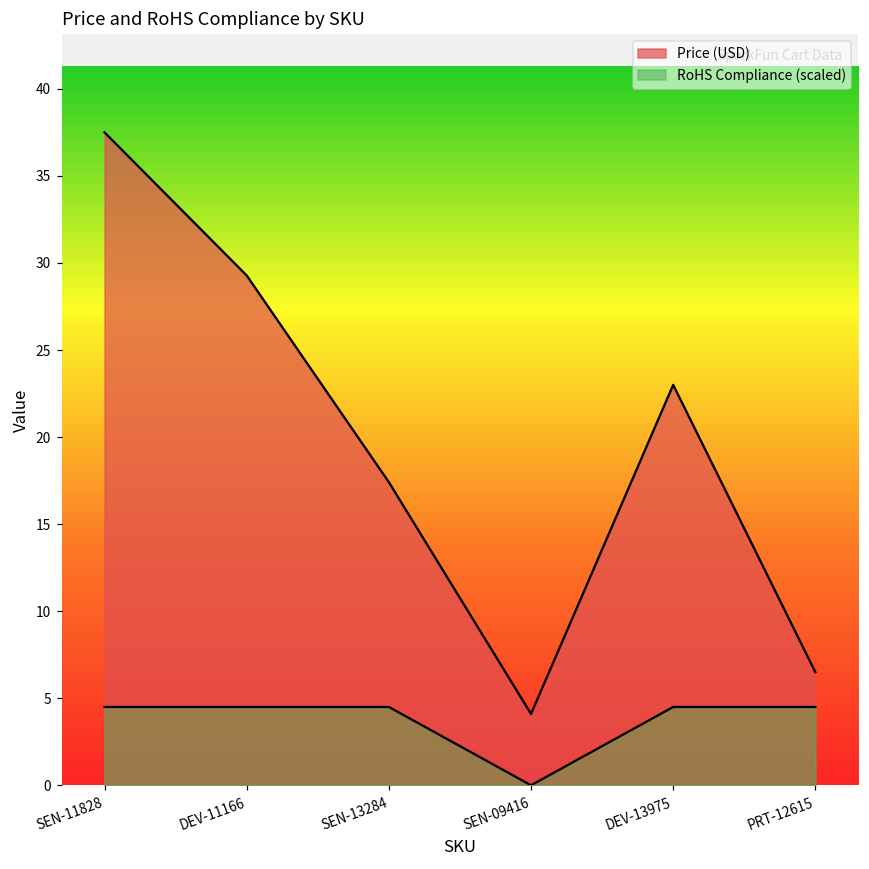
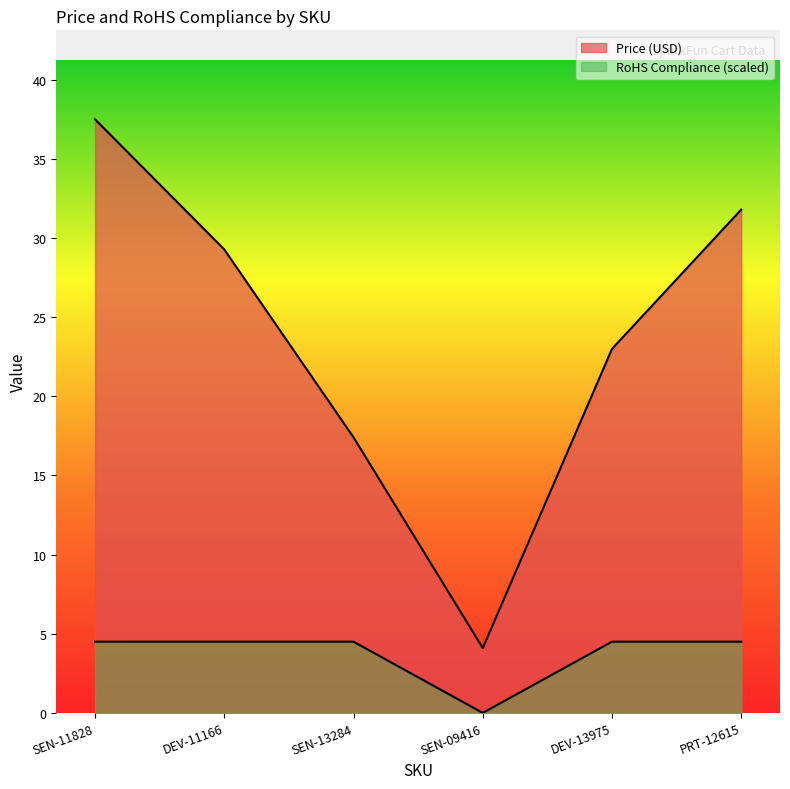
  {
    "Price (USD)": {
      "SEN-11828": 37.5,
      "DEV-11166": 29.3,
      "SEN-13284": 17.4,
      "SEN-09416": 4.1,
      "DEV-13975": 23.0,
-     "PRT-12615": 6.5
+     "PRT-12615": 31.8
    },
    "RoHS Compliance (scaled)": {
      "SEN-11828": 4.5,
      "DEV-11166": 4.5,
      "SEN-13284": 4.5,
      "SEN-09416": 0.0,
      "DEV-13975": 4.5,
      "PRT-12615": 4.5
    }
  }
